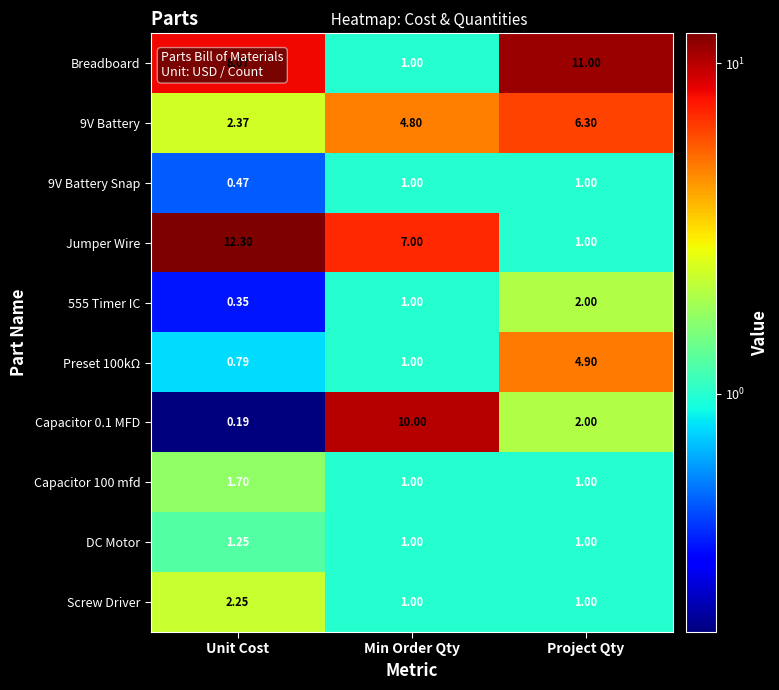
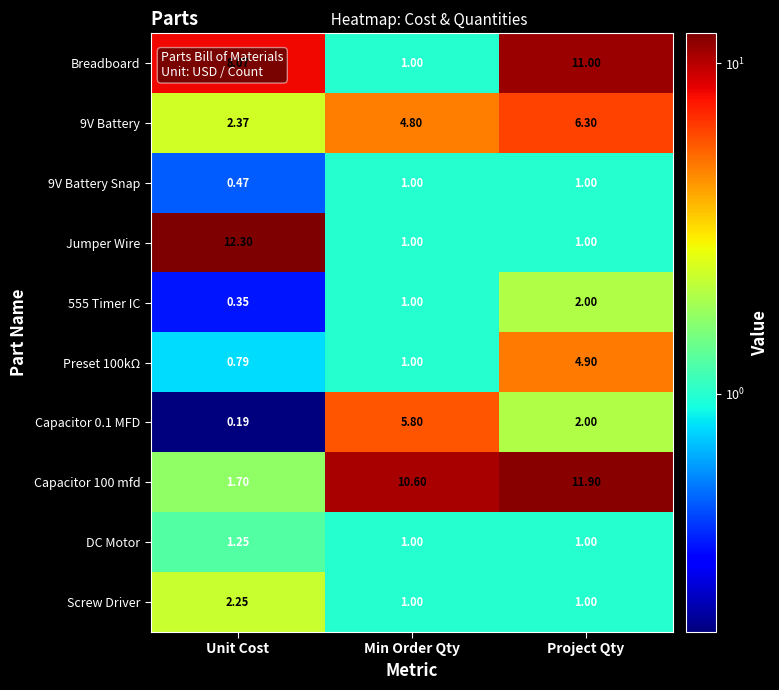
  {
    "Breadboard": {
      "Min Order Qty": 1.00,
      "Project Qty": 11.00
    },
    "9V Battery": {
      "Unit Cost": 2.37,
      "Min Order Qty": 4.80,
      "Project Qty": 6.30
    },
    "9V Battery Snap": {
      "Unit Cost": 0.47,
      "Min Order Qty": 1.00,
      "Project Qty": 1.00
    },
    "Jumper Wire": {
      "Unit Cost": 12.30,
-     "Min Order Qty": 7.00,
+     "Min Order Qty": 1.00,
      "Project Qty": 1.00
    },
    "555 Timer IC": {
      "Unit Cost": 0.35,
      "Min Order Qty": 1.00,
      "Project Qty": 2.00
    },
    "Preset 100kΩ": {
      "Unit Cost": 0.79,
      "Min Order Qty": 1.00,
      "Project Qty": 4.90
    },
    "Capacitor 0.1 MFD": {
      "Unit Cost": 0.19,
-     "Min Order Qty": 10.00,
+     "Min Order Qty": 5.80,
      "Project Qty": 2.00
    },
    "Capacitor 100 mfd": {
      "Unit Cost": 1.70,
-     "Min Order Qty": 1.00,
-     "Project Qty": 1.00
+     "Min Order Qty": 10.60,
+     "Project Qty": 11.90
    },
    "DC Motor": {
      "Unit Cost": 1.25,
      "Min Order Qty": 1.00,
      "Project Qty": 1.00
    },
    "Screw Driver": {
      "Unit Cost": 2.25,
      "Min Order Qty": 1.00,
      "Project Qty": 1.00
    }
  }
